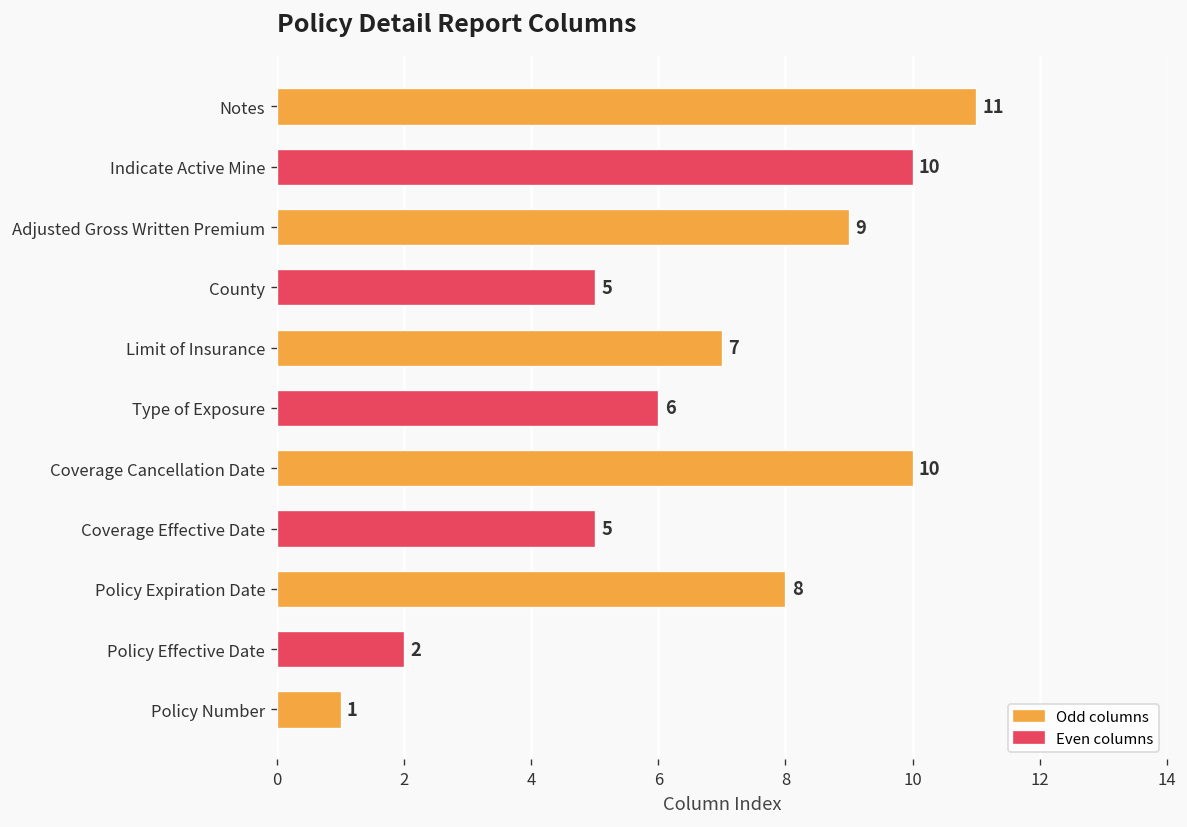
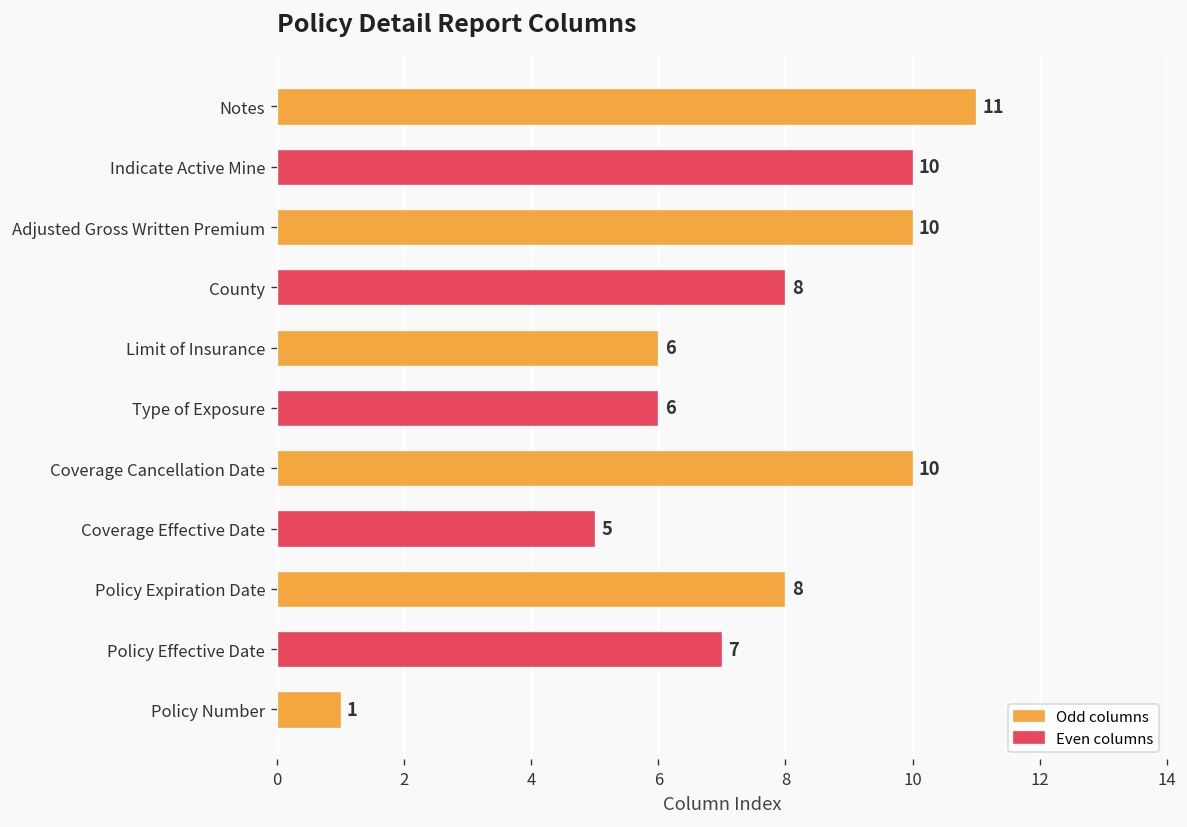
  {
    "Notes": 11,
    "Indicate Active Mine": 10,
-   "Adjusted Gross Written Premium": 9,
-   "County": 5,
-   "Limit of Insurance": 7,
+   "Adjusted Gross Written Premium": 10,
+   "County": 8,
+   "Limit of Insurance": 6,
    "Type of Exposure": 6,
    "Coverage Cancellation Date": 10,
    "Coverage Effective Date": 5,
    "Policy Expiration Date": 8,
-   "Policy Effective Date": 2,
+   "Policy Effective Date": 7,
    "Policy Number": 1
  }
